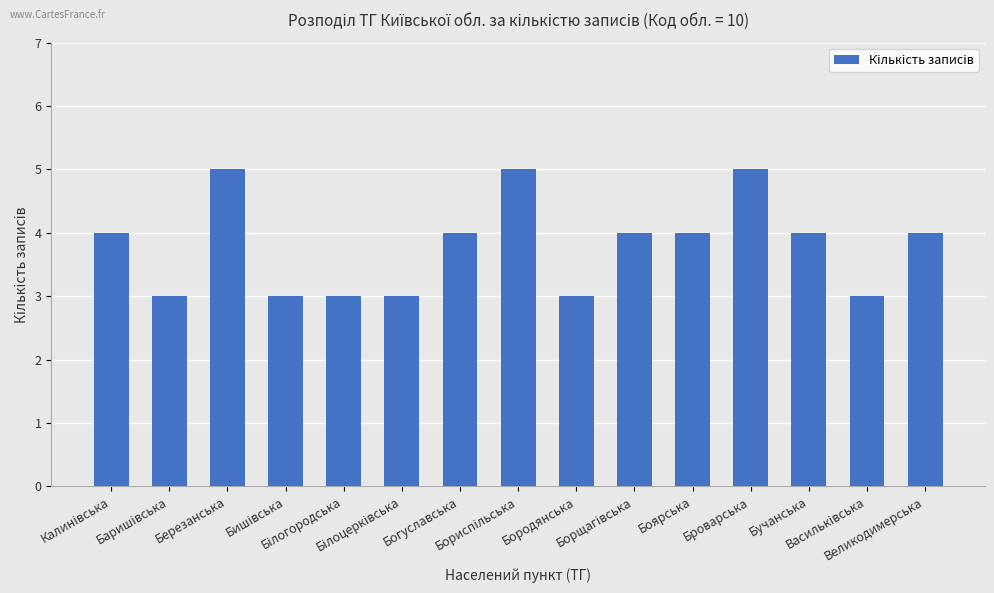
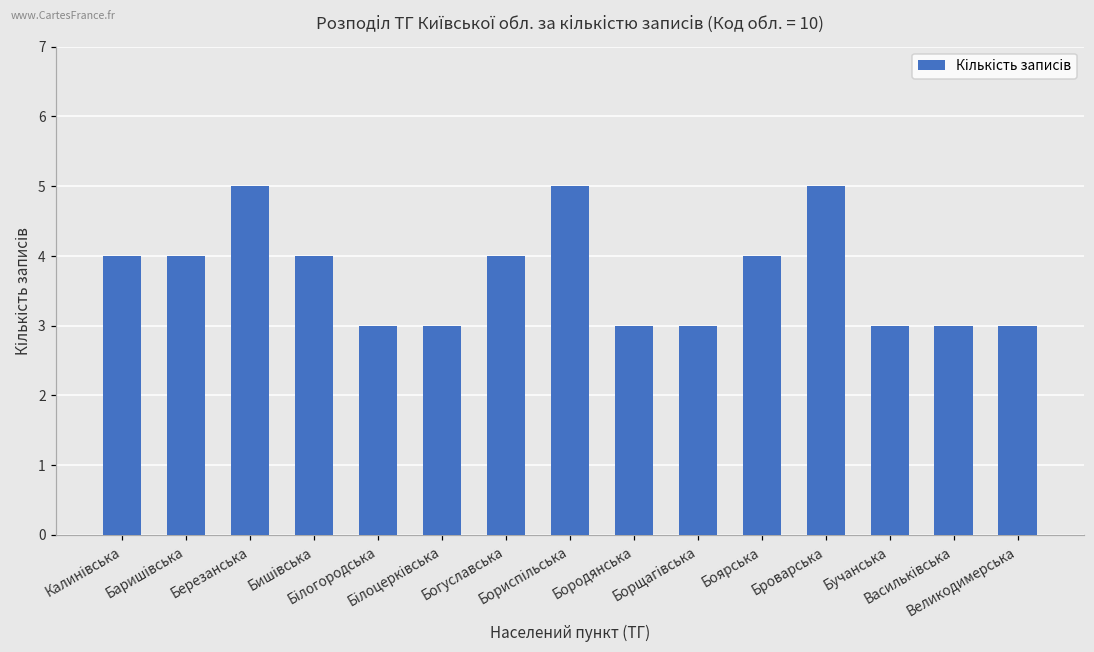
  {
    "Калинівська": 4,
-   "Баришівська": 3,
+   "Баришівська": 4,
    "Березанська": 5,
-   "Бишівська": 3,
+   "Бишівська": 4,
    "Білогородська": 3,
    "Білоцерківська": 3,
    "Богуславська": 4,
    "Бориспільська": 5,
    "Бородянська": 3,
-   "Борщагівська": 4,
+   "Борщагівська": 3,
    "Боярська": 4,
    "Броварська": 5,
-   "Бучанська": 4,
+   "Бучанська": 3,
    "Васильківська": 3,
-   "Великодимерська": 4
+   "Великодимерська": 3
  }
